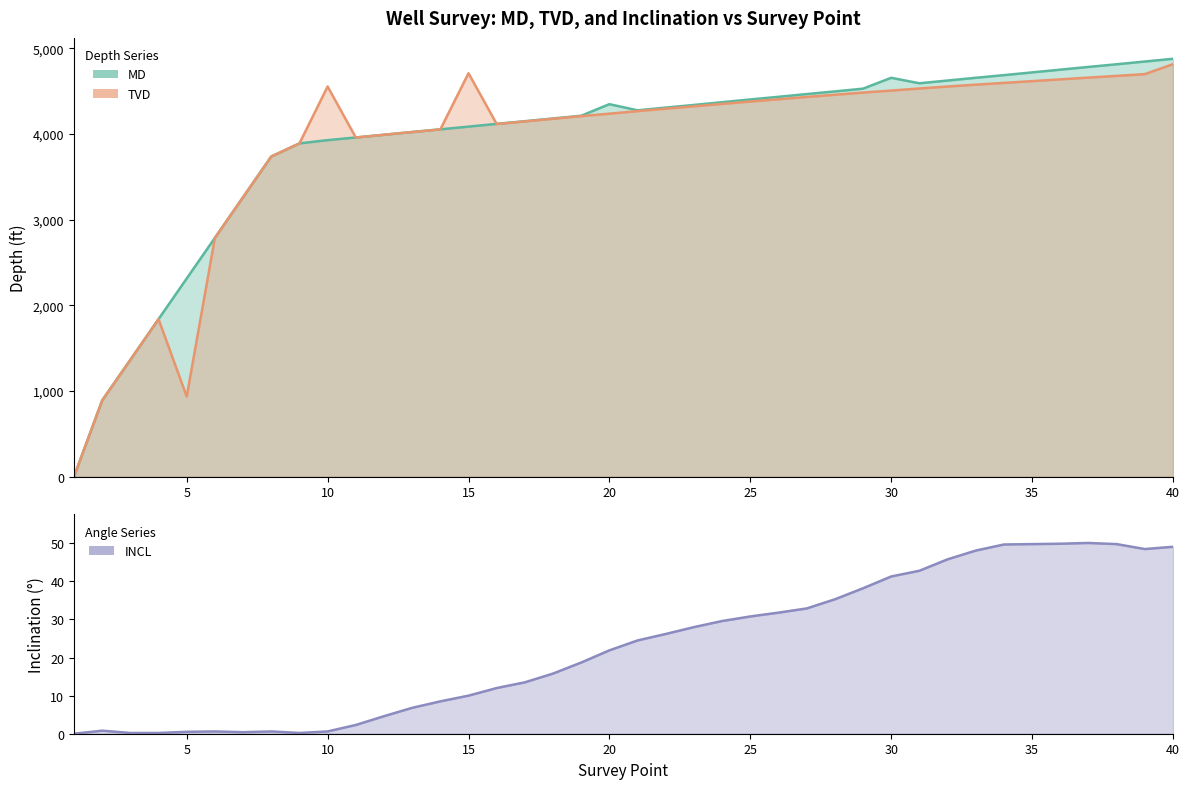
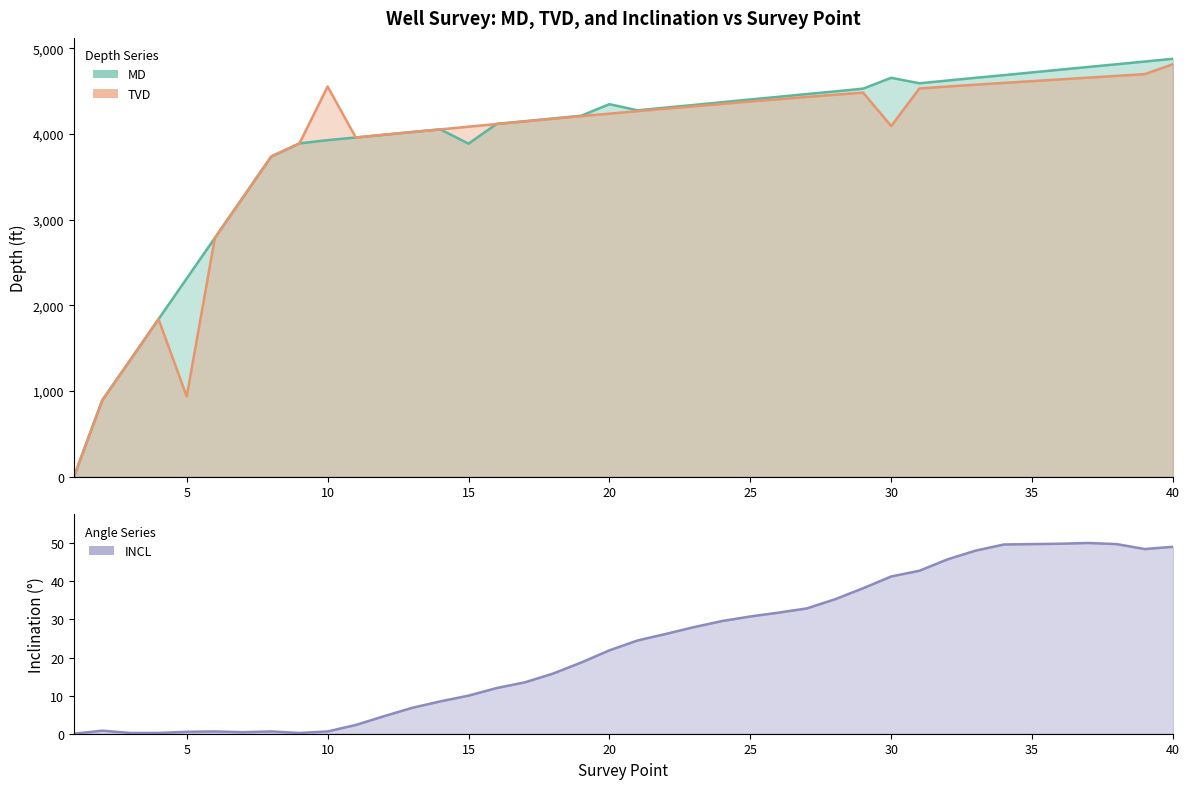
  {
    "Well Survey: MD, TVD, and Inclination vs Survey Point": {
      "MD": {
        "5": "2,300",
        "10": "3,900",
-       "15": "4,100",
+       "15": "3,900",
        "20": "4,300",
        "30": "4,700",
        "35": "4,700",
        "40": "4,900"
      },
      "TVD": {
        "5": "900",
        "10": "4,600",
-       "15": "4,700",
+       "15": "4,100",
        "20": "4,200",
-       "30": "4,500",
+       "30": "4,100",
        "35": "4,600",
        "40": "4,800"
      }
    }
  }
